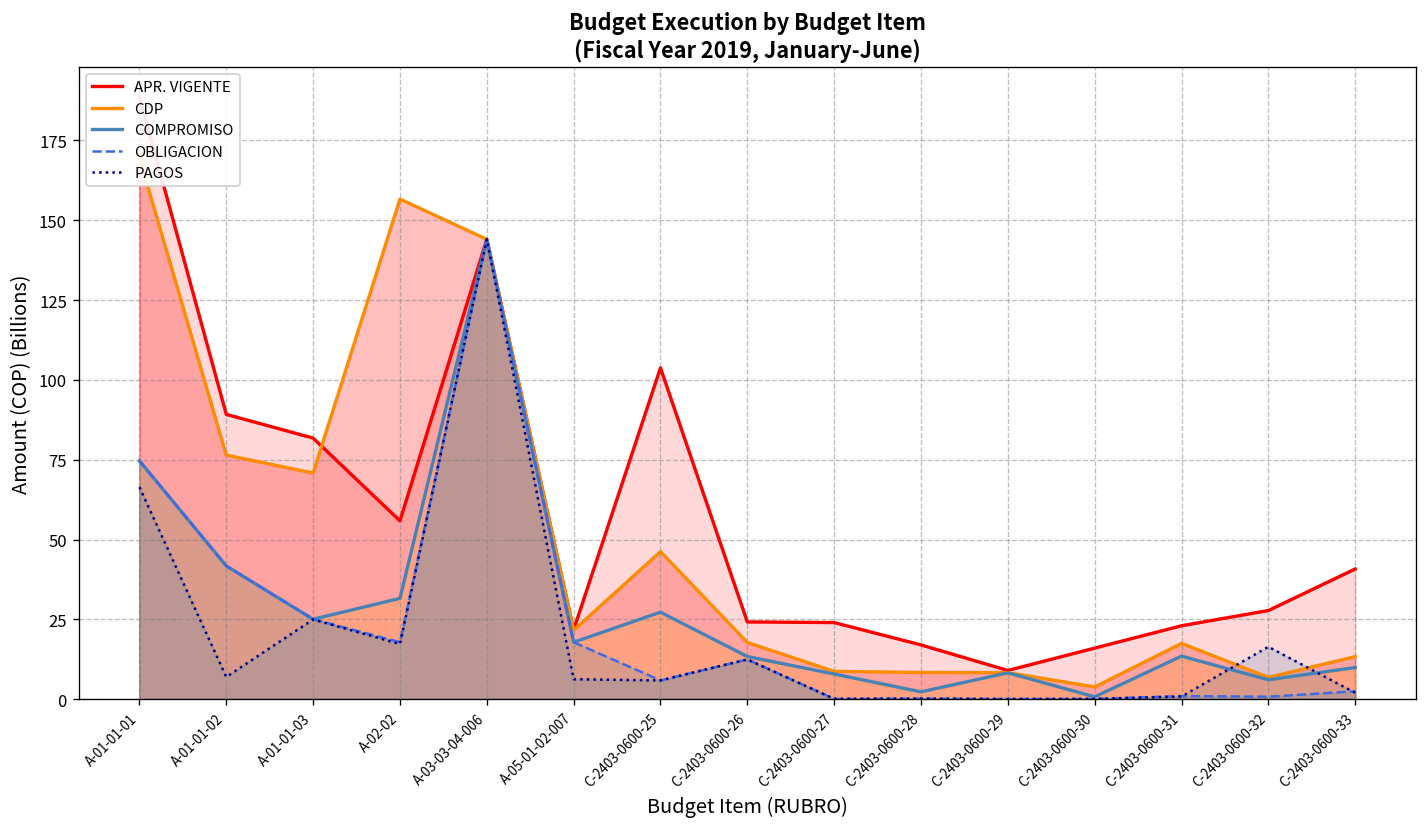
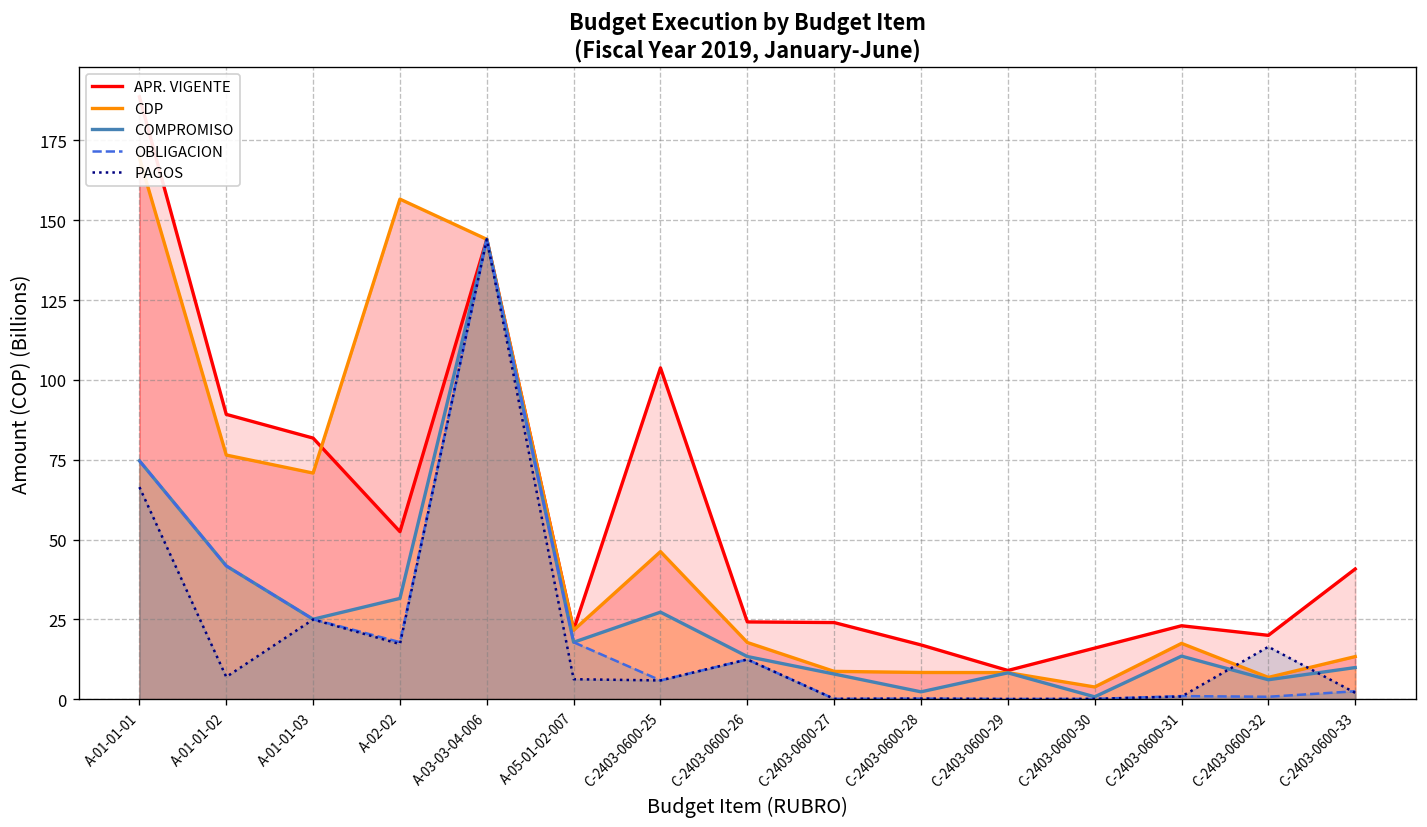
  {
    "APR. VIGENTE": {
      "A-01-01-02": 89,
      "A-01-01-03": 82,
-     "A-02-02": 56,
+     "A-02-02": 52,
      "C-2403-0600-25": 104,
      "C-2403-0600-26": 24,
      "C-2403-0600-27": 24,
      "C-2403-0600-28": 17,
      "C-2403-0600-30": 16,
      "C-2403-0600-31": 23,
-     "C-2403-0600-32": 28,
+     "C-2403-0600-32": 20,
      "C-2403-0600-33": 41
    },
    "CDP": {
      "A-01-01-02": 76,
      "A-01-01-03": 71,
      "A-02-02": 157,
      "C-2403-0600-25": 46,
      "C-2403-0600-26": 18,
      "C-2403-0600-28": 8,
      "C-2403-0600-30": 4,
      "C-2403-0600-31": 17,
      "C-2403-0600-33": 13
    },
    "PAGOS": {
      "A-01-01-01": 66,
      "A-01-01-02": 7,
      "A-05-01-02-007": 6,
      "C-2403-0600-32": 16
    }
  }
